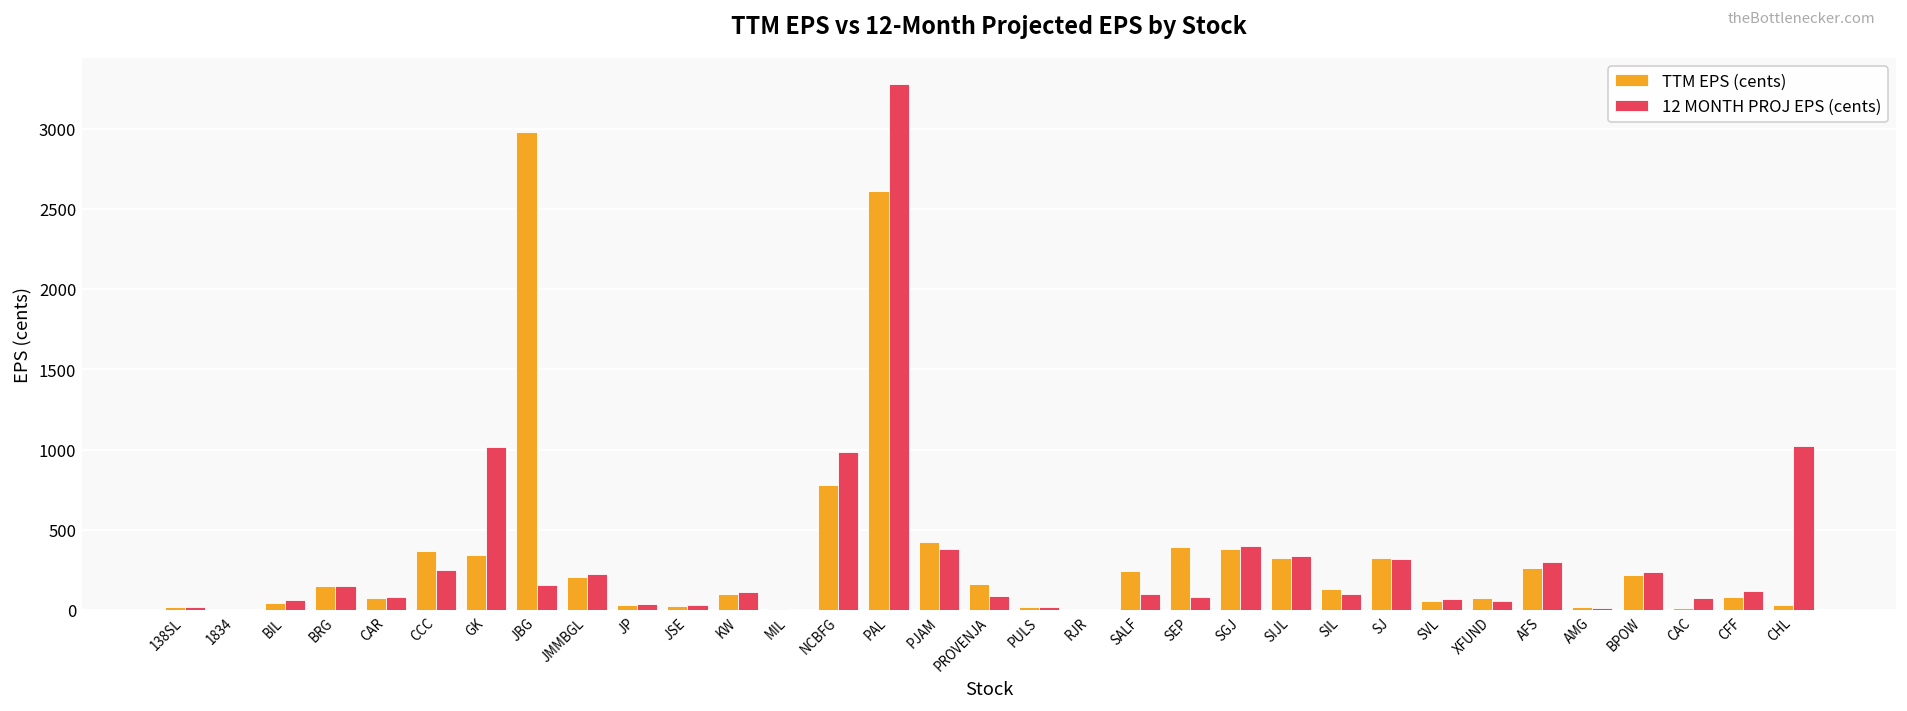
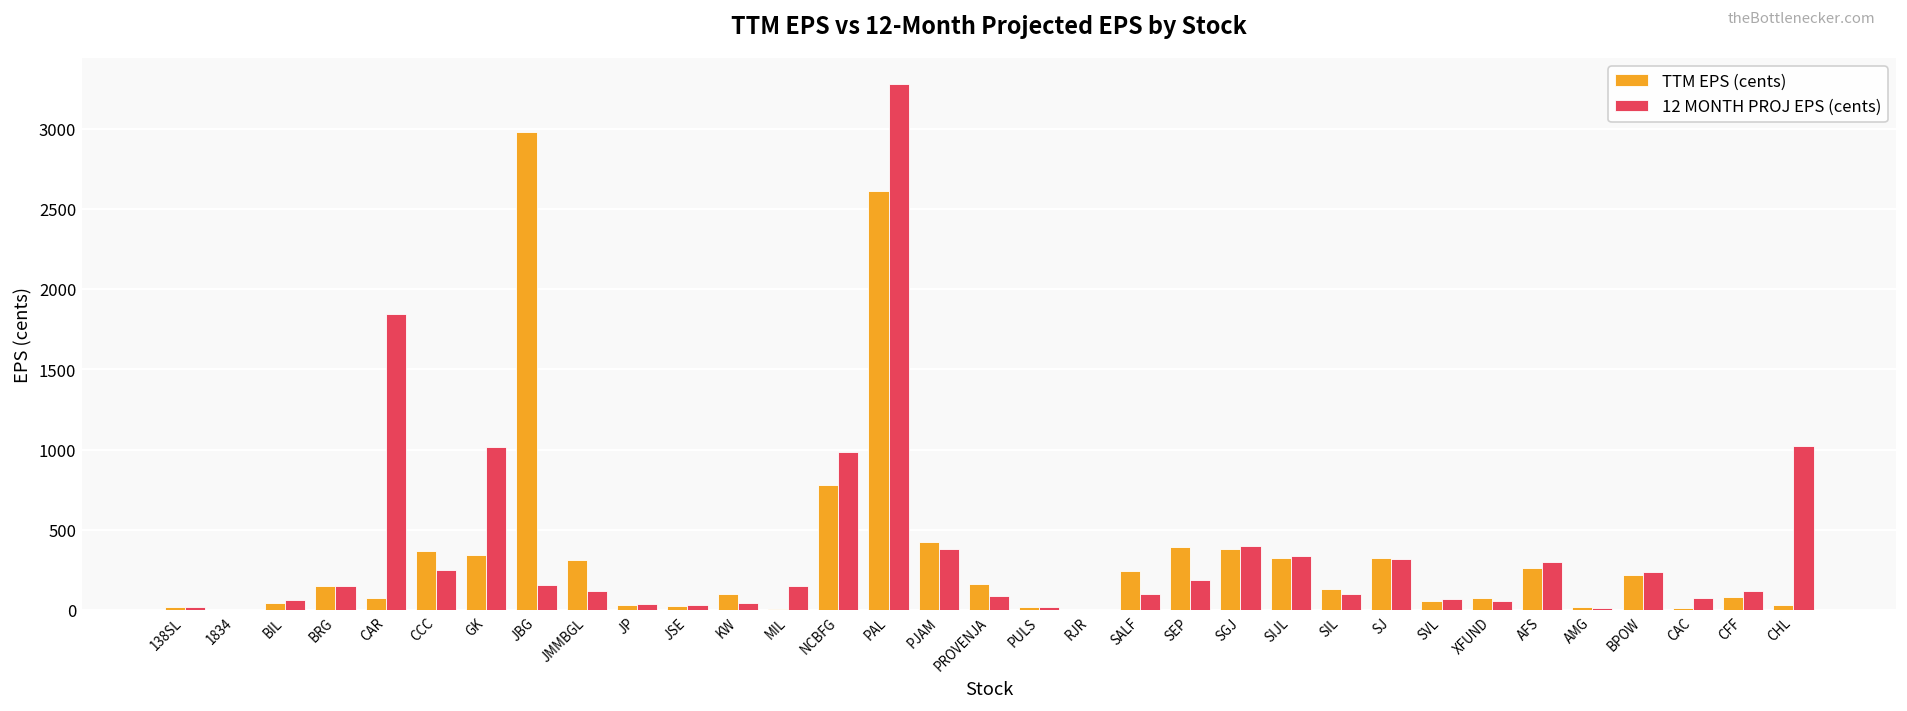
  {
    "TTM EPS (cents)": {
      "BIL": 50,
      "BRG": 150,
      "CAR": 80,
      "CCC": 370,
      "GK": 350,
      "JBG": 2980,
-     "JMMBGL": 200,
+     "JMMBGL": 310,
      "JP": 30,
      "JSE": 20,
      "KW": 100,
      "NCBFG": 780,
      "PAL": 2610,
      "PJAM": 420,
      "PROVENJA": 160,
      "SALF": 250,
      "SEP": 390,
      "SGJ": 380,
      "SIJL": 320,
      "SIL": 130,
      "SJ": 320,
      "SVL": 50,
      "XFUND": 80,
      "AFS": 260,
      "BPOW": 220,
      "CFF": 80,
      "CHL": 30
    },
    "12 MONTH PROJ EPS (cents)": {
      "BIL": 60,
      "BRG": 150,
-     "CAR": 80,
+     "CAR": 1840,
      "CCC": 250,
      "GK": 1020,
      "JBG": 150,
-     "JMMBGL": 220,
+     "JMMBGL": 120,
      "JP": 40,
      "JSE": 30,
-     "KW": 110,
-     "MIL": 0,
+     "KW": 40,
+     "MIL": 150,
      "NCBFG": 990,
      "PAL": 3280,
      "PJAM": 380,
      "PROVENJA": 90,
      "SALF": 100,
-     "SEP": 80,
+     "SEP": 190,
      "SGJ": 400,
      "SIJL": 330,
      "SIL": 100,
      "SJ": 320,
      "SVL": 70,
      "XFUND": 60,
      "AFS": 300,
      "BPOW": 240,
      "CAC": 70,
      "CFF": 120,
      "CHL": 1020
    }
  }
